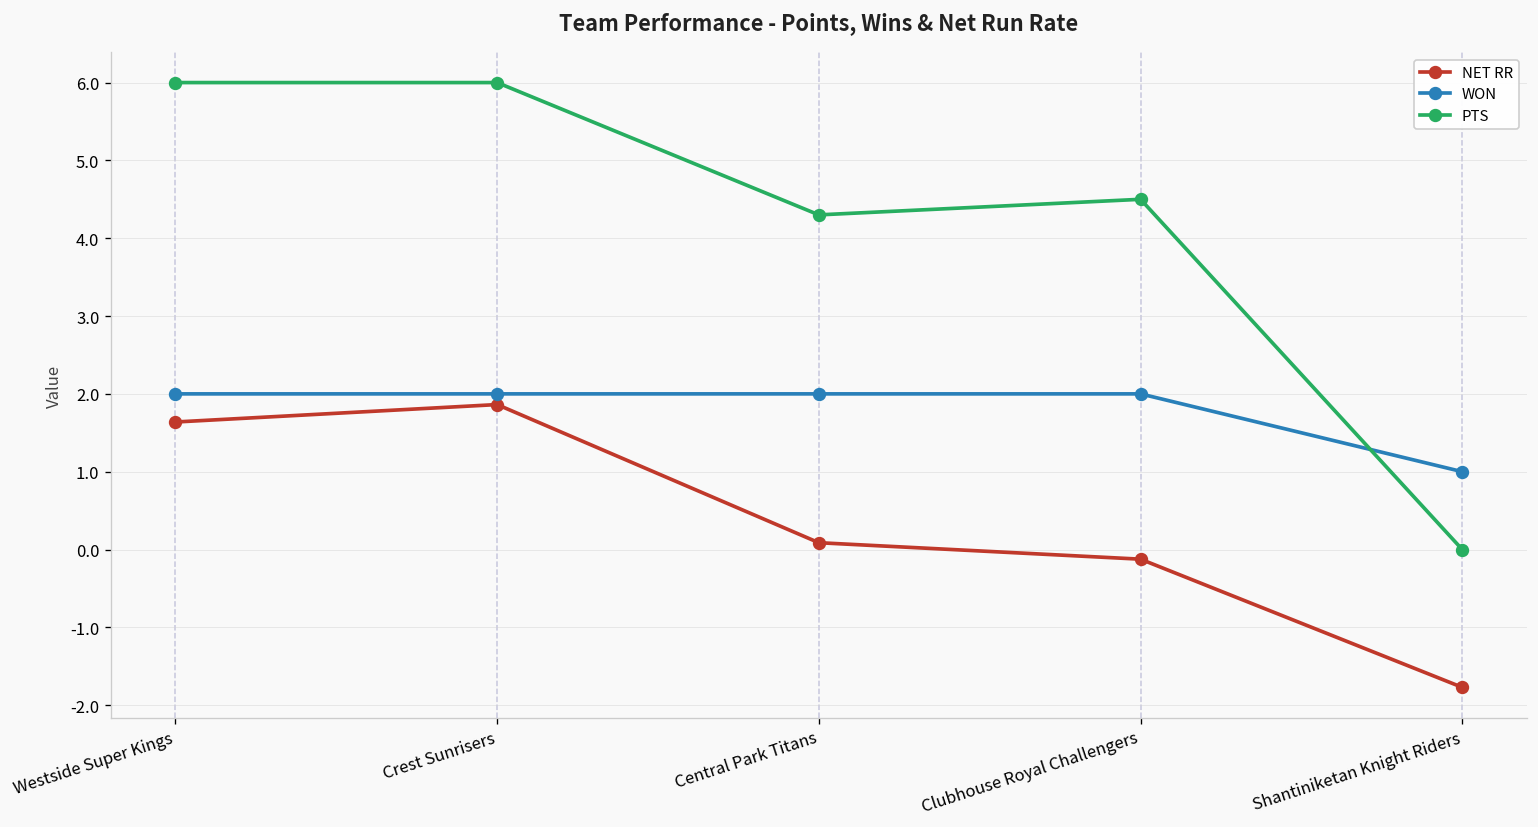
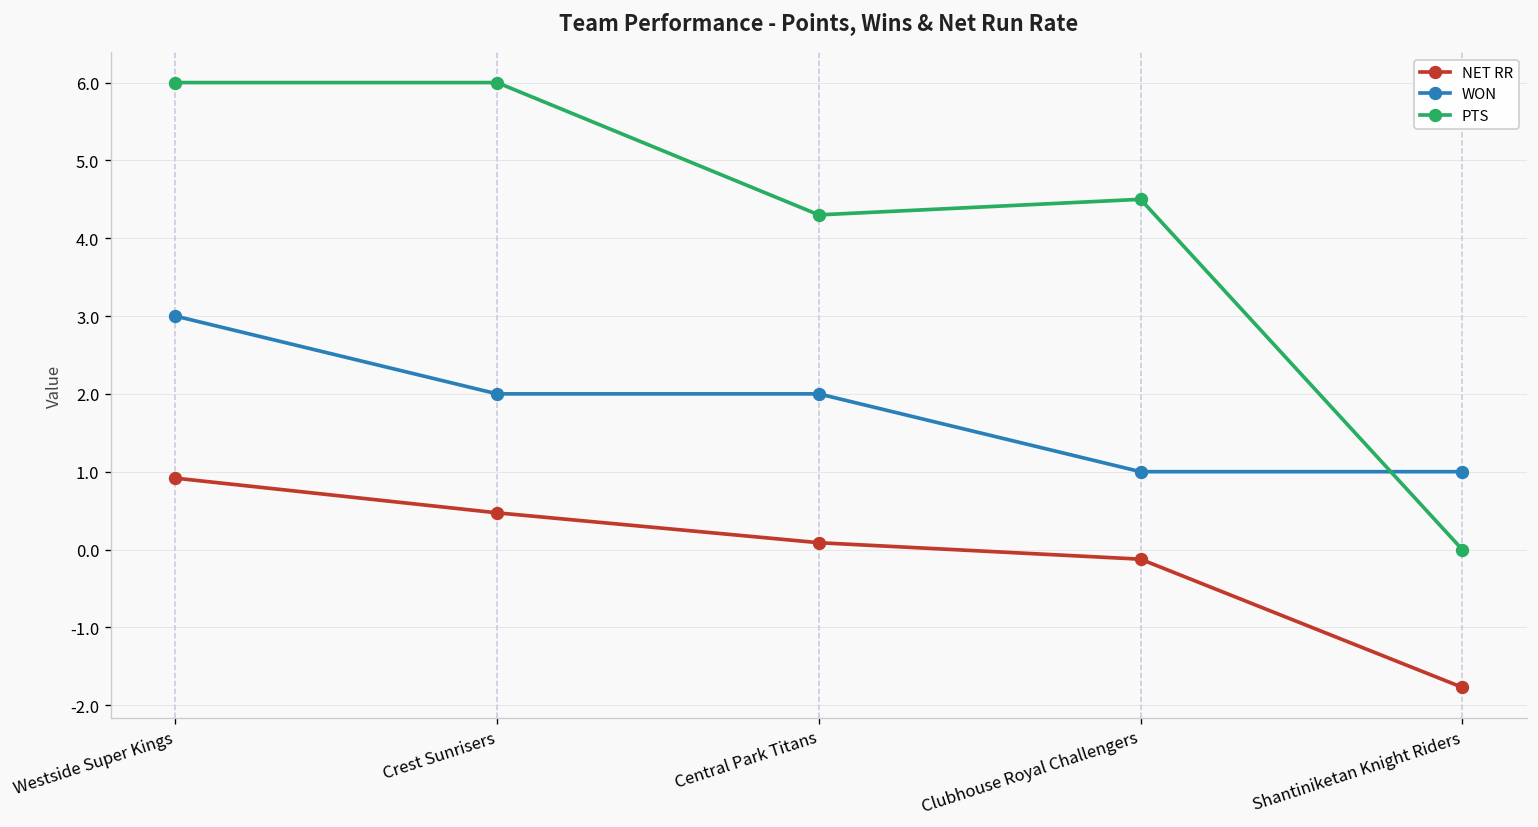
  {
    "NET RR": {
-     "Westside Super Kings": 1.6,
-     "Crest Sunrisers": 1.9,
+     "Westside Super Kings": 0.9,
+     "Crest Sunrisers": 0.5,
      "Central Park Titans": 0.1,
      "Clubhouse Royal Challengers": -0.1,
      "Shantiniketan Knight Riders": -1.8
    },
    "WON": {
-     "Westside Super Kings": 2,
+     "Westside Super Kings": 3,
      "Crest Sunrisers": 2,
      "Central Park Titans": 2,
-     "Clubhouse Royal Challengers": 2,
+     "Clubhouse Royal Challengers": 1,
      "Shantiniketan Knight Riders": 1
    },
    "PTS": {
      "Westside Super Kings": 6.0,
      "Crest Sunrisers": 6.0,
      "Central Park Titans": 4.3,
      "Clubhouse Royal Challengers": 4.5,
      "Shantiniketan Knight Riders": 0.0
    }
  }
